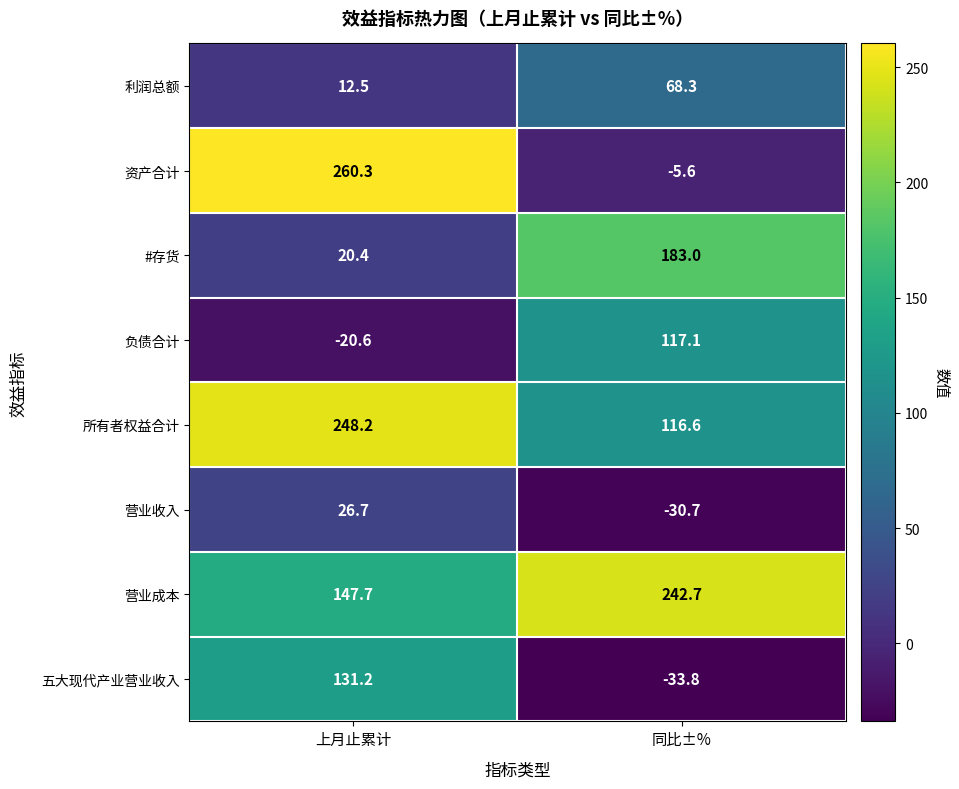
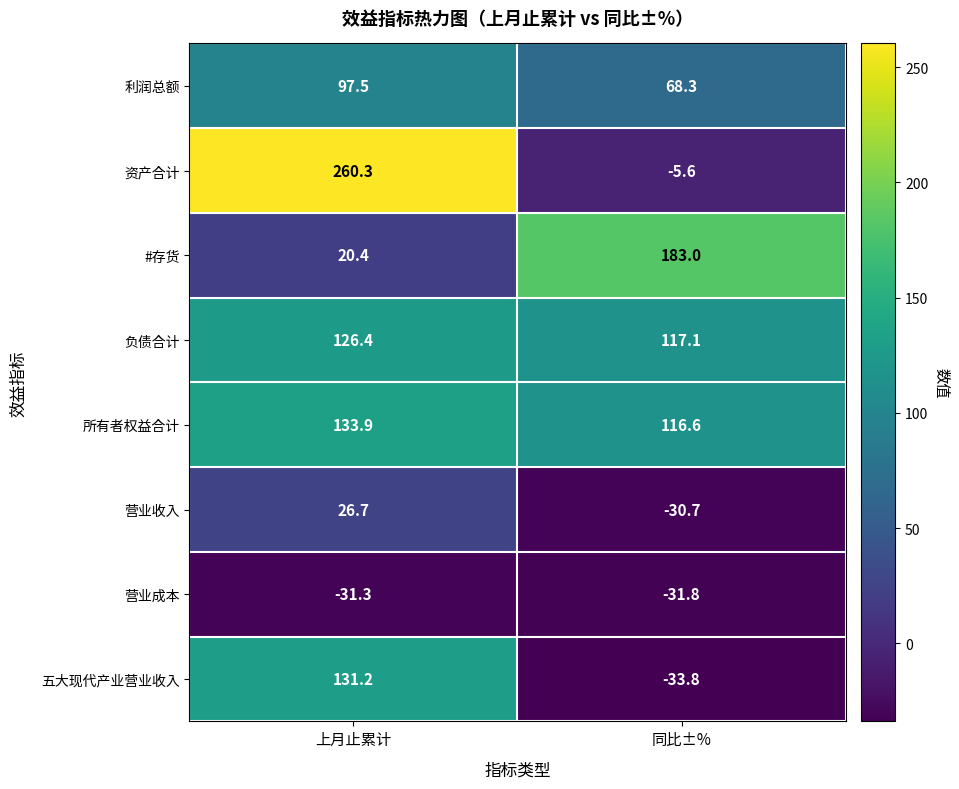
  {
    "利润总额": {
-     "上月止累计": 12.5,
+     "上月止累计": 97.5,
      "同比±%": 68.3
    },
    "资产合计": {
      "上月止累计": 260.3,
      "同比±%": -5.6
    },
    "#存货": {
      "上月止累计": 20.4,
      "同比±%": 183.0
    },
    "负债合计": {
-     "上月止累计": -20.6,
+     "上月止累计": 126.4,
      "同比±%": 117.1
    },
    "所有者权益合计": {
-     "上月止累计": 248.2,
+     "上月止累计": 133.9,
      "同比±%": 116.6
    },
    "营业收入": {
      "上月止累计": 26.7,
      "同比±%": -30.7
    },
    "营业成本": {
-     "上月止累计": 147.7,
-     "同比±%": 242.7
+     "上月止累计": -31.3,
+     "同比±%": -31.8
    },
    "五大现代产业营业收入": {
      "上月止累计": 131.2,
      "同比±%": -33.8
    }
  }
